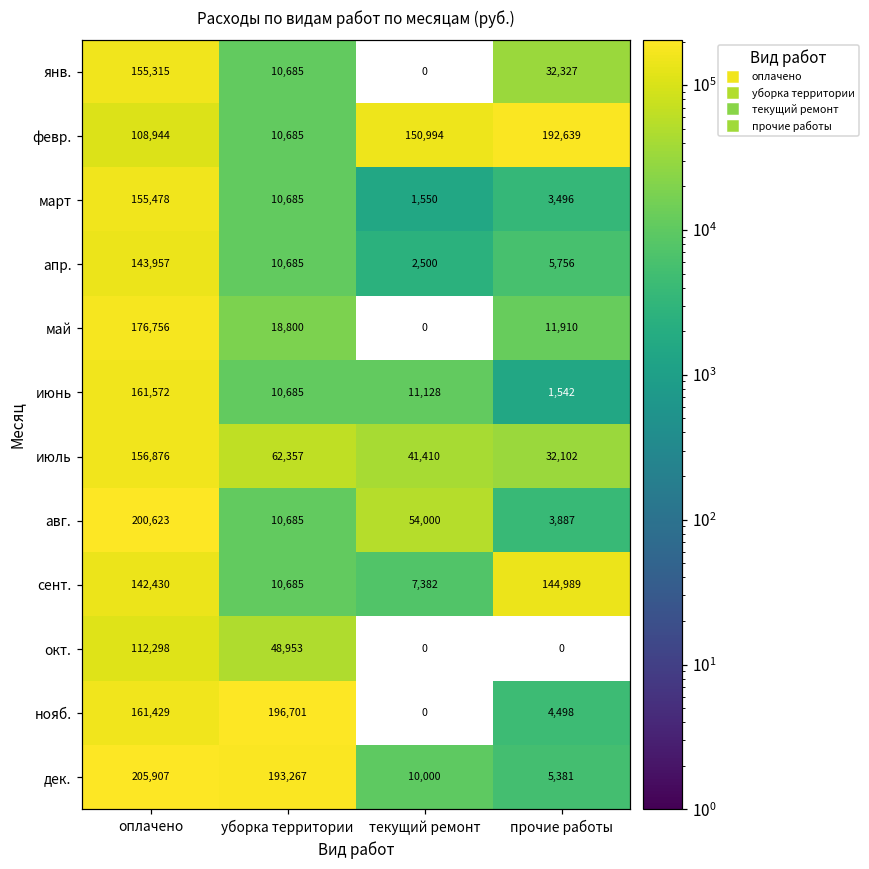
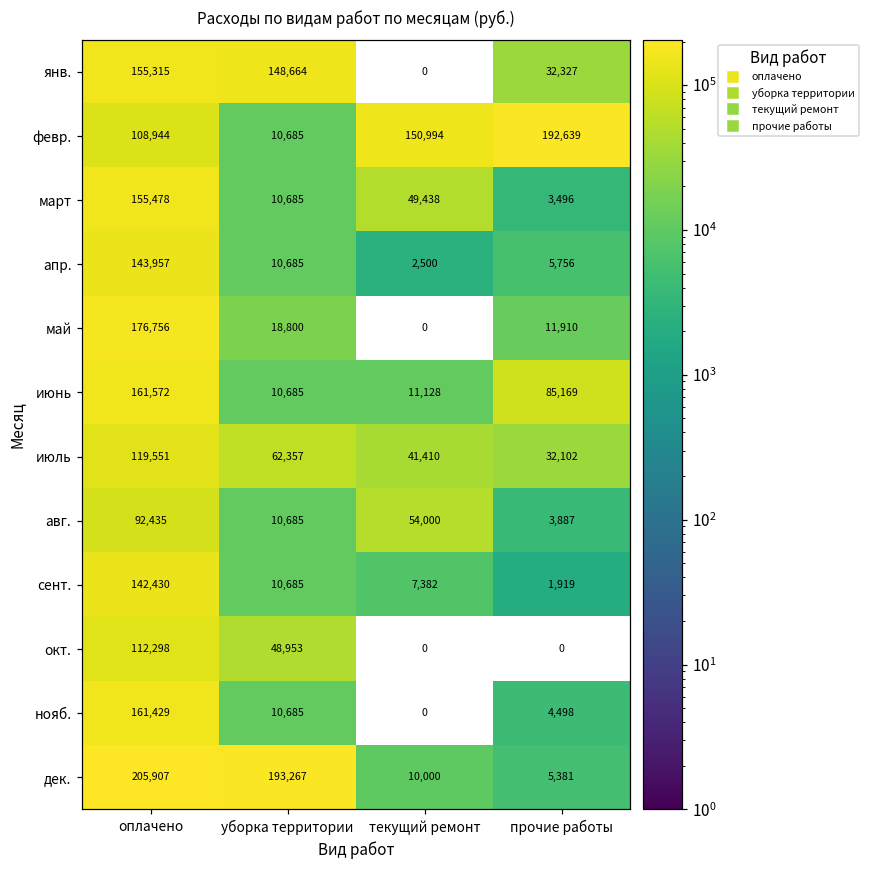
  {
    "янв.": {
      "оплачено": "155,315",
-     "уборка территории": "10,685",
+     "уборка территории": "148,664",
      "текущий ремонт": "0",
      "прочие работы": "32,327"
    },
    "февр.": {
      "оплачено": "108,944",
      "уборка территории": "10,685",
      "текущий ремонт": "150,994",
      "прочие работы": "192,639"
    },
    "март": {
      "оплачено": "155,478",
      "уборка территории": "10,685",
-     "текущий ремонт": "1,550",
+     "текущий ремонт": "49,438",
      "прочие работы": "3,496"
    },
    "апр.": {
      "оплачено": "143,957",
      "уборка территории": "10,685",
      "текущий ремонт": "2,500",
      "прочие работы": "5,756"
    },
    "май": {
      "оплачено": "176,756",
      "уборка территории": "18,800",
      "текущий ремонт": "0",
      "прочие работы": "11,910"
    },
    "июнь": {
      "оплачено": "161,572",
      "уборка территории": "10,685",
      "текущий ремонт": "11,128",
-     "прочие работы": "1,542"
+     "прочие работы": "85,169"
    },
    "июль": {
-     "оплачено": "156,876",
+     "оплачено": "119,551",
      "уборка территории": "62,357",
      "текущий ремонт": "41,410",
      "прочие работы": "32,102"
    },
    "авг.": {
-     "оплачено": "200,623",
+     "оплачено": "92,435",
      "уборка территории": "10,685",
      "текущий ремонт": "54,000",
      "прочие работы": "3,887"
    },
    "сент.": {
      "оплачено": "142,430",
      "уборка территории": "10,685",
      "текущий ремонт": "7,382",
-     "прочие работы": "144,989"
+     "прочие работы": "1,919"
    },
    "окт.": {
      "оплачено": "112,298",
      "уборка территории": "48,953",
      "текущий ремонт": "0",
      "прочие работы": "0"
    },
    "нояб.": {
      "оплачено": "161,429",
-     "уборка территории": "196,701",
+     "уборка территории": "10,685",
      "текущий ремонт": "0",
      "прочие работы": "4,498"
    },
    "дек.": {
      "оплачено": "205,907",
      "уборка территории": "193,267",
      "текущий ремонт": "10,000",
      "прочие работы": "5,381"
    }
  }
